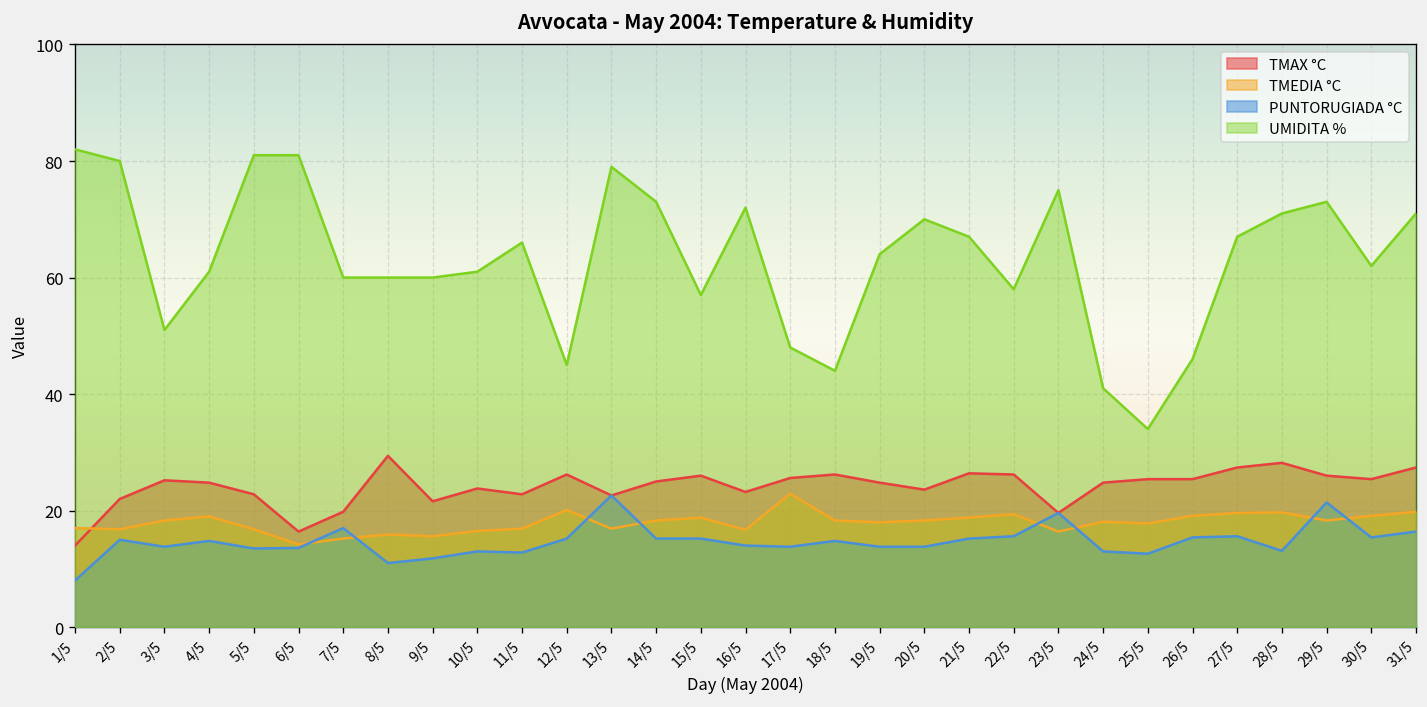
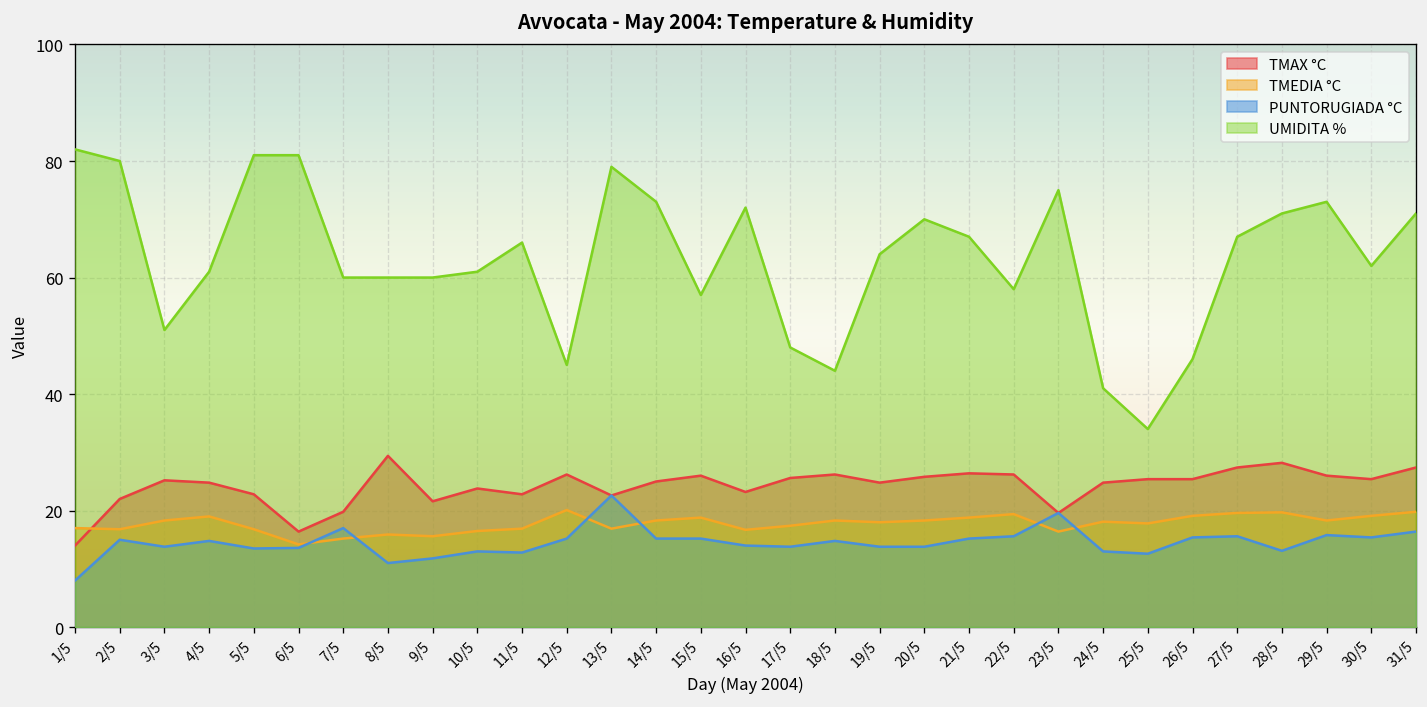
  {
    "TMAX °C": {
      "1/5": 14,
      "2/5": 22,
      "3/5": 25,
      "4/5": 25,
      "5/5": 23,
      "6/5": 16,
      "7/5": 20,
      "8/5": 29,
      "9/5": 22,
      "10/5": 24,
      "11/5": 23,
      "12/5": 26,
      "14/5": 25,
      "15/5": 26,
      "16/5": 23,
      "17/5": 26,
      "18/5": 26,
      "19/5": 25,
-     "20/5": 24,
+     "20/5": 26,
      "21/5": 26,
      "22/5": 26,
      "24/5": 25,
      "25/5": 25,
      "26/5": 25,
      "27/5": 27,
      "28/5": 28,
      "29/5": 26,
      "30/5": 25,
      "31/5": 27
    },
    "TMEDIA °C": {
      "1/5": 17,
      "2/5": 17,
      "3/5": 18,
      "4/5": 19,
      "5/5": 17,
      "6/5": 14,
      "7/5": 15,
      "8/5": 16,
      "9/5": 16,
      "10/5": 17,
      "11/5": 17,
      "12/5": 20,
      "13/5": 17,
      "14/5": 18,
      "15/5": 19,
      "16/5": 17,
-     "17/5": 23,
+     "17/5": 17,
      "18/5": 18,
      "19/5": 18,
      "20/5": 18,
      "21/5": 19,
      "22/5": 19,
      "23/5": 16,
      "24/5": 18,
      "25/5": 18,
      "26/5": 19,
      "27/5": 20,
      "28/5": 20,
      "29/5": 18,
      "30/5": 19,
      "31/5": 20
    },
    "PUNTORUGIADA °C": {
      "1/5": 8,
      "2/5": 15,
      "3/5": 14,
      "4/5": 15,
      "5/5": 14,
      "6/5": 14,
      "7/5": 17,
      "8/5": 11,
      "9/5": 12,
      "10/5": 13,
      "11/5": 13,
      "12/5": 15,
      "14/5": 15,
      "15/5": 15,
      "16/5": 14,
      "17/5": 14,
      "18/5": 15,
      "19/5": 14,
      "20/5": 14,
      "21/5": 15,
      "22/5": 16,
      "24/5": 13,
      "25/5": 13,
      "26/5": 15,
      "27/5": 16,
      "28/5": 13,
-     "29/5": 21,
+     "29/5": 16,
      "30/5": 15,
      "31/5": 16
    },
    "UMIDITA %": {
      "1/5": 82,
      "2/5": 80,
      "3/5": 51,
      "4/5": 61,
      "5/5": 81,
      "6/5": 81,
      "7/5": 60,
      "8/5": 60,
      "9/5": 60,
      "10/5": 61,
      "11/5": 66,
      "12/5": 45,
      "13/5": 79,
      "14/5": 73,
      "15/5": 57,
      "16/5": 72,
      "17/5": 48,
      "18/5": 44,
      "19/5": 64,
      "20/5": 70,
      "21/5": 67,
      "22/5": 58,
      "23/5": 75,
      "24/5": 41,
      "25/5": 34,
      "26/5": 46,
      "27/5": 67,
      "28/5": 71,
      "29/5": 73,
      "30/5": 62,
      "31/5": 71
    }
  }
